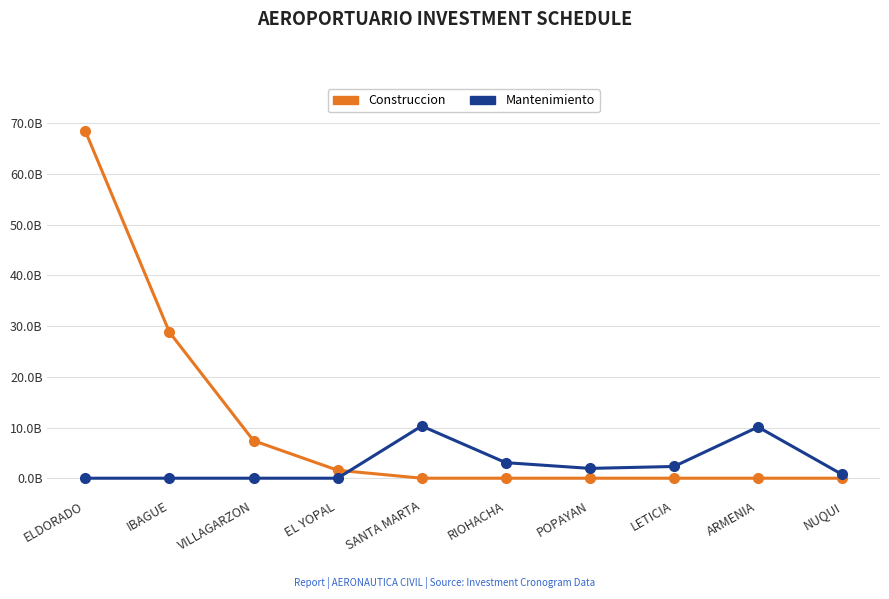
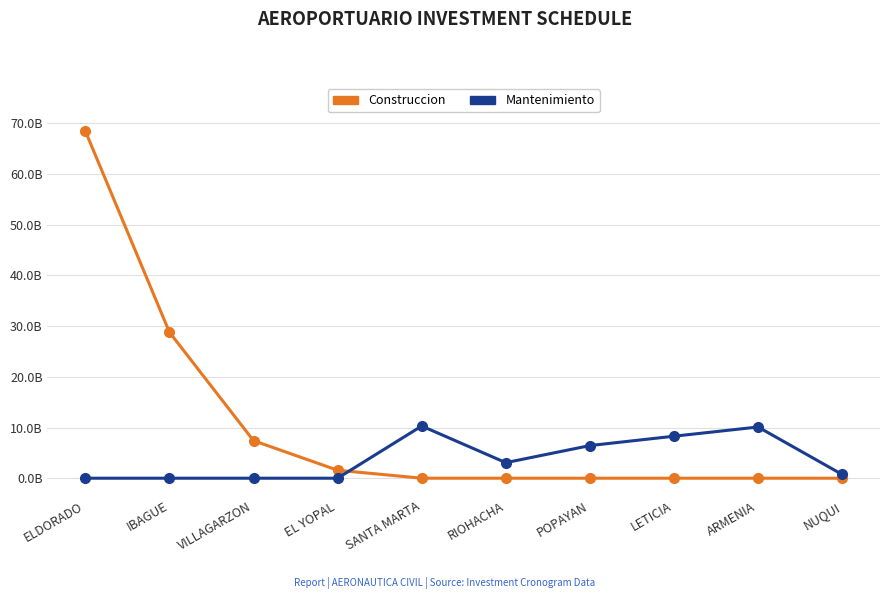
  {
    "Construccion": {
      "ELDORADO": 69000000000,
      "IBAGUE": 29000000000,
      "VILLAGARZON": 7000000000,
      "EL YOPAL": 2000000000,
      "SANTA MARTA": 0,
      "RIOHACHA": 0,
      "POPAYAN": 0,
      "LETICIA": 0,
      "ARMENIA": 0,
      "NUQUI": 0
    },
    "Mantenimiento": {
      "ELDORADO": 0,
      "IBAGUE": 0,
      "VILLAGARZON": 0,
      "EL YOPAL": 0,
      "SANTA MARTA": 10000000000,
      "RIOHACHA": 3000000000,
-     "POPAYAN": 2000000000,
-     "LETICIA": 2000000000,
+     "POPAYAN": 6000000000,
+     "LETICIA": 8000000000,
      "ARMENIA": 10000000000,
      "NUQUI": 1000000000
    }
  }
